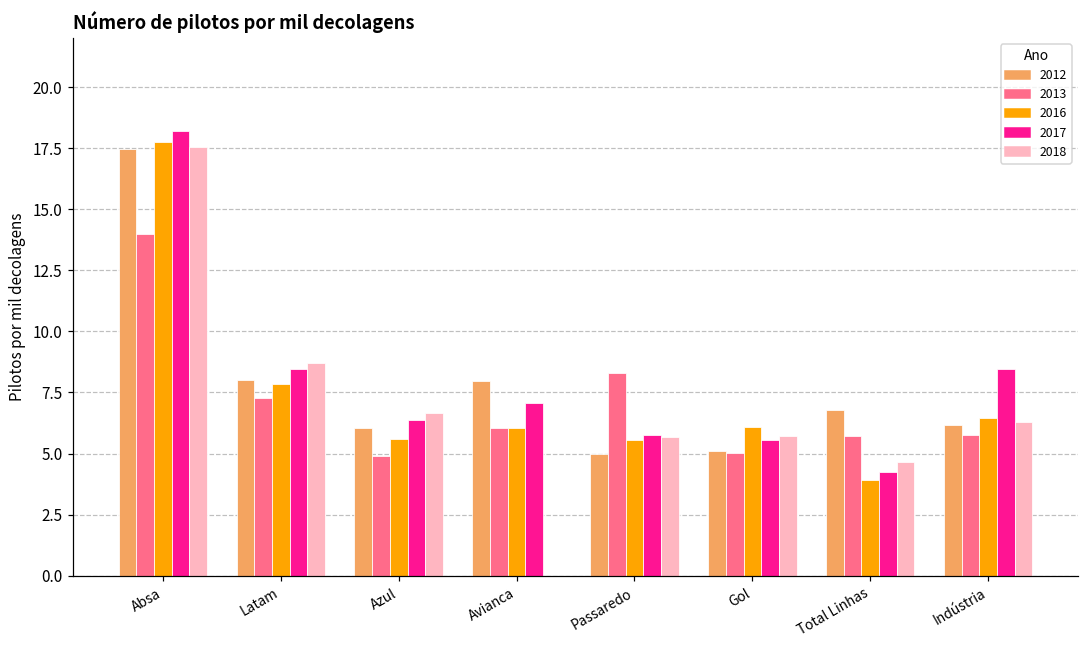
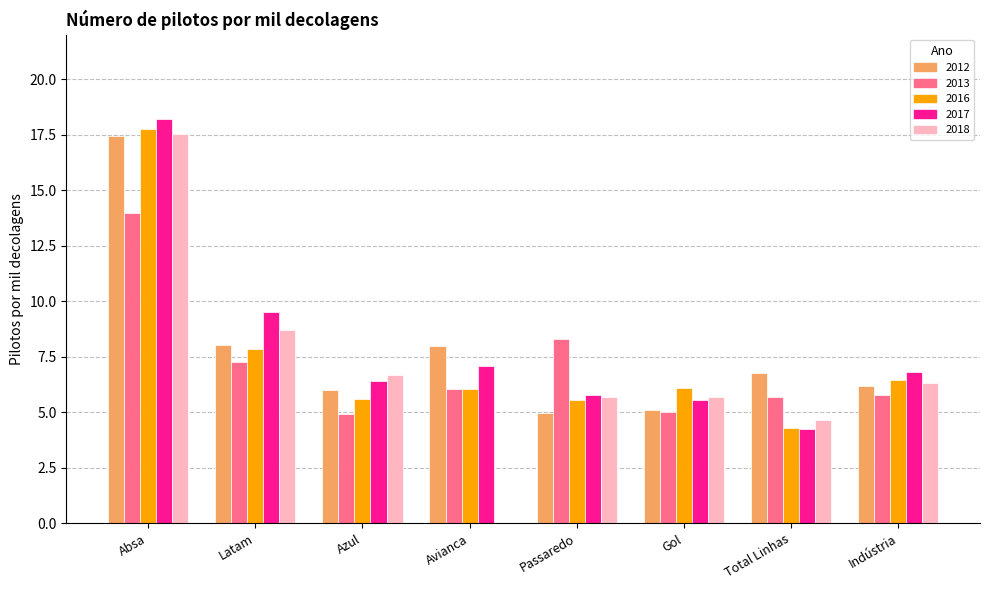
  {
    "2012": {
      "Absa": 17.5,
      "Latam": 8.0,
      "Azul": 6.0,
      "Avianca": 8.0,
      "Passaredo": 5.0,
      "Gol": 5.1,
      "Total Linhas": 6.8,
      "Indústria": 6.2
    },
    "2013": {
      "Absa": 14.0,
      "Latam": 7.3,
      "Azul": 4.9,
      "Avianca": 6.0,
      "Passaredo": 8.3,
      "Gol": 5.0,
      "Total Linhas": 5.7,
      "Indústria": 5.8
    },
    "2016": {
      "Absa": 17.7,
      "Latam": 7.8,
      "Azul": 5.6,
      "Avianca": 6.0,
      "Passaredo": 5.5,
      "Gol": 6.1,
-     "Total Linhas": 3.9,
+     "Total Linhas": 4.3,
      "Indústria": 6.5
    },
    "2017": {
      "Absa": 18.2,
-     "Latam": 8.5,
+     "Latam": 9.5,
      "Azul": 6.4,
      "Avianca": 7.1,
      "Passaredo": 5.8,
      "Gol": 5.6,
      "Total Linhas": 4.2,
-     "Indústria": 8.5
+     "Indústria": 6.8
    },
    "2018": {
      "Absa": 17.5,
      "Latam": 8.7,
      "Azul": 6.7,
      "Avianca": 0.0,
      "Passaredo": 5.7,
      "Gol": 5.7,
      "Total Linhas": 4.6,
      "Indústria": 6.3
    }
  }
